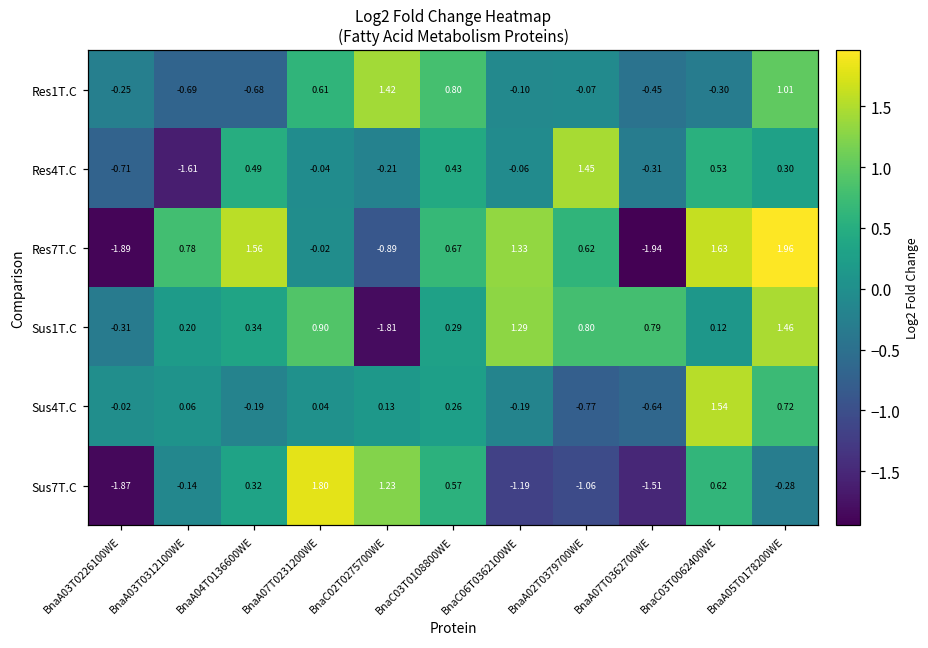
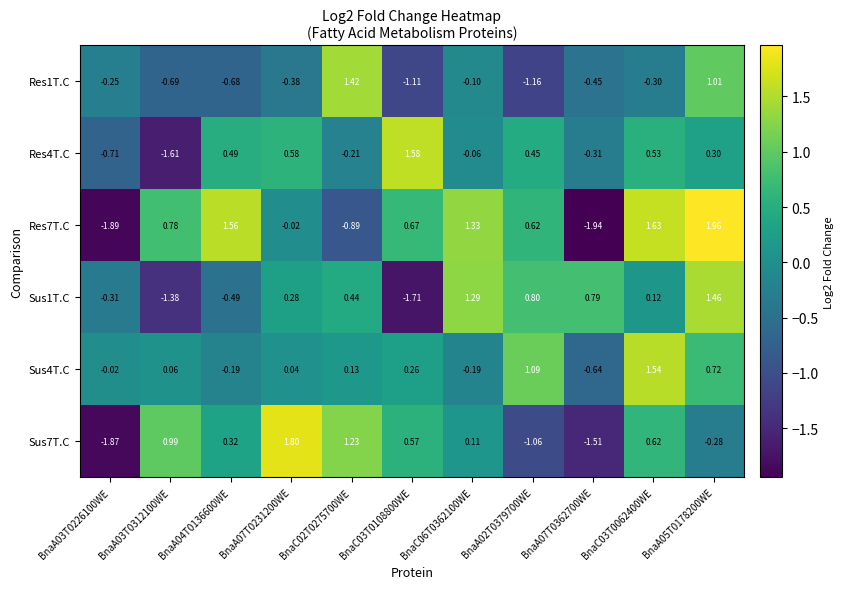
  {
    "Res1T.C": {
      "BnaA03T0226100WE": -0.25,
      "BnaA03T0312100WE": -0.69,
      "BnaA04T0136600WE": -0.68,
-     "BnaA07T0231200WE": 0.61,
+     "BnaA07T0231200WE": -0.38,
      "BnaC02T0275700WE": 1.42,
-     "BnaC03T0108800WE": 0.80,
+     "BnaC03T0108800WE": -1.11,
      "BnaC06T0362100WE": -0.10,
-     "BnaA02T0379700WE": -0.07,
+     "BnaA02T0379700WE": -1.16,
      "BnaA07T0362700WE": -0.45,
      "BnaC03T0062400WE": -0.30,
      "BnaA05T0178200WE": 1.01
    },
    "Res4T.C": {
      "BnaA03T0226100WE": -0.71,
      "BnaA03T0312100WE": -1.61,
      "BnaA04T0136600WE": 0.49,
-     "BnaA07T0231200WE": -0.04,
+     "BnaA07T0231200WE": 0.58,
      "BnaC02T0275700WE": -0.21,
-     "BnaC03T0108800WE": 0.43,
+     "BnaC03T0108800WE": 1.58,
      "BnaC06T0362100WE": -0.06,
-     "BnaA02T0379700WE": 1.45,
+     "BnaA02T0379700WE": 0.45,
      "BnaA07T0362700WE": -0.31,
      "BnaC03T0062400WE": 0.53,
      "BnaA05T0178200WE": 0.30
    },
    "Res7T.C": {
      "BnaA03T0226100WE": -1.89,
      "BnaA03T0312100WE": 0.78,
      "BnaA04T0136600WE": 1.56,
      "BnaA07T0231200WE": -0.02,
      "BnaC02T0275700WE": -0.89,
      "BnaC03T0108800WE": 0.67,
      "BnaC06T0362100WE": 1.33,
      "BnaA02T0379700WE": 0.62,
      "BnaA07T0362700WE": -1.94,
      "BnaC03T0062400WE": 1.63,
      "BnaA05T0178200WE": 1.96
    },
    "Sus1T.C": {
      "BnaA03T0226100WE": -0.31,
-     "BnaA03T0312100WE": 0.20,
-     "BnaA04T0136600WE": 0.34,
-     "BnaA07T0231200WE": 0.90,
-     "BnaC02T0275700WE": -1.81,
-     "BnaC03T0108800WE": 0.29,
+     "BnaA03T0312100WE": -1.38,
+     "BnaA04T0136600WE": -0.49,
+     "BnaA07T0231200WE": 0.28,
+     "BnaC02T0275700WE": 0.44,
+     "BnaC03T0108800WE": -1.71,
      "BnaC06T0362100WE": 1.29,
      "BnaA02T0379700WE": 0.80,
      "BnaA07T0362700WE": 0.79,
      "BnaC03T0062400WE": 0.12,
      "BnaA05T0178200WE": 1.46
    },
    "Sus4T.C": {
      "BnaA03T0226100WE": -0.02,
      "BnaA03T0312100WE": 0.06,
      "BnaA04T0136600WE": -0.19,
      "BnaA07T0231200WE": 0.04,
      "BnaC02T0275700WE": 0.13,
      "BnaC03T0108800WE": 0.26,
      "BnaC06T0362100WE": -0.19,
-     "BnaA02T0379700WE": -0.77,
+     "BnaA02T0379700WE": 1.09,
      "BnaA07T0362700WE": -0.64,
      "BnaC03T0062400WE": 1.54,
      "BnaA05T0178200WE": 0.72
    },
    "Sus7T.C": {
      "BnaA03T0226100WE": -1.87,
-     "BnaA03T0312100WE": -0.14,
+     "BnaA03T0312100WE": 0.99,
      "BnaA04T0136600WE": 0.32,
      "BnaA07T0231200WE": 1.80,
      "BnaC02T0275700WE": 1.23,
      "BnaC03T0108800WE": 0.57,
-     "BnaC06T0362100WE": -1.19,
+     "BnaC06T0362100WE": 0.11,
      "BnaA02T0379700WE": -1.06,
      "BnaA07T0362700WE": -1.51,
      "BnaC03T0062400WE": 0.62,
      "BnaA05T0178200WE": -0.28
    }
  }
